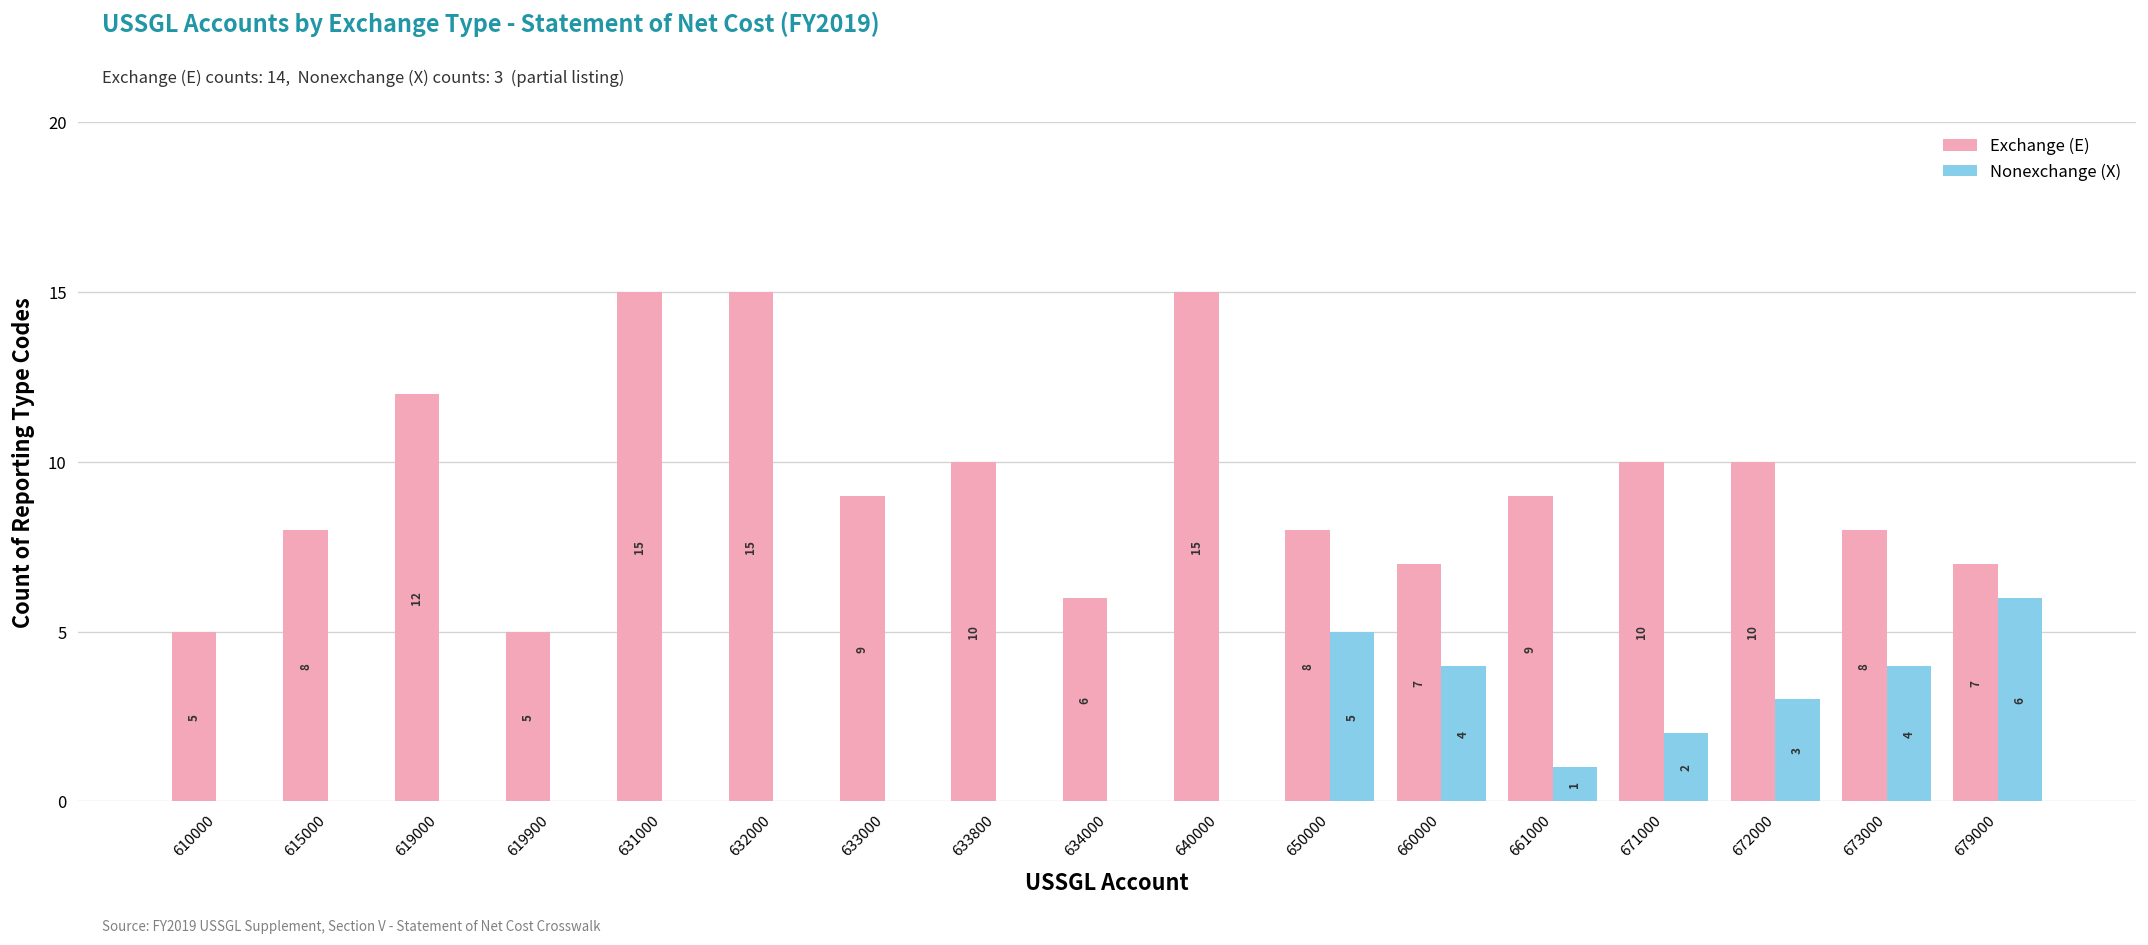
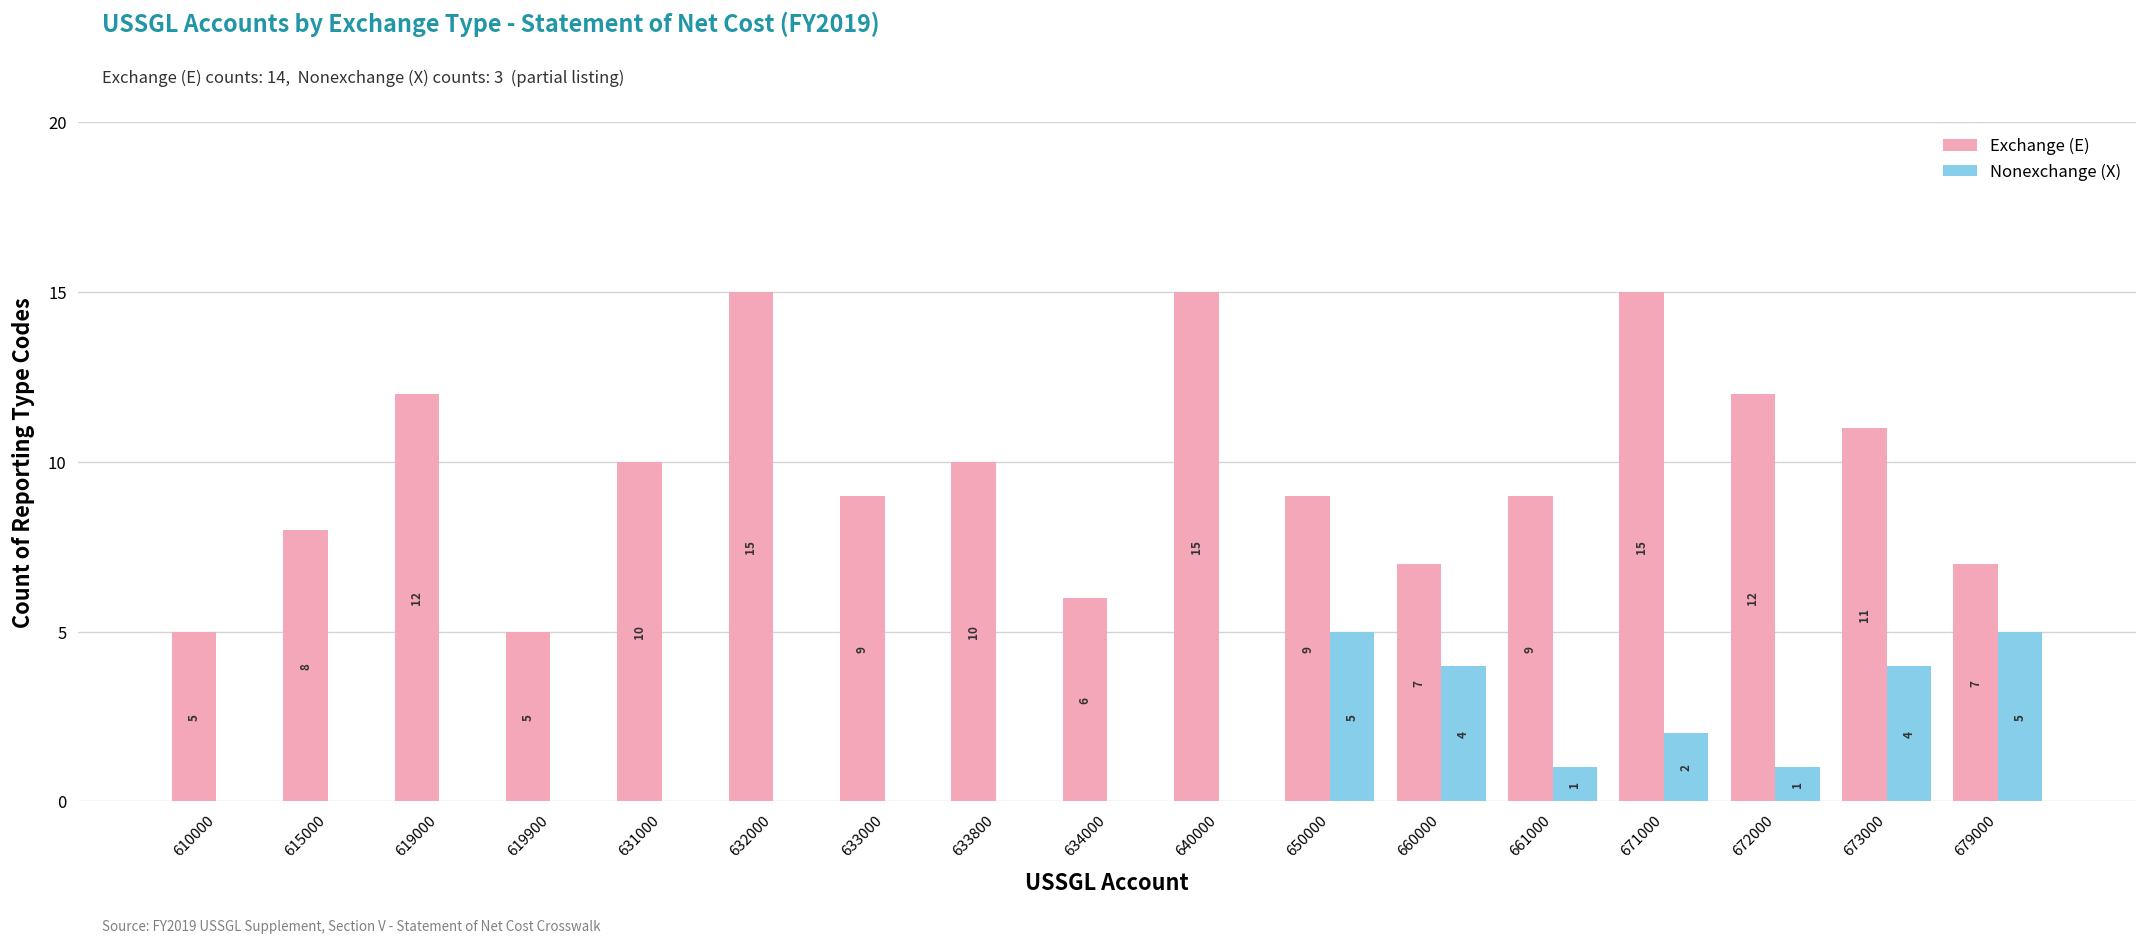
  {
    "Exchange (E)": {
      "610000": 5,
      "615000": 8,
      "619000": 12,
      "619900": 5,
-     "631000": 15,
+     "631000": 10,
      "632000": 15,
      "633000": 9,
      "633800": 10,
      "634000": 6,
      "640000": 15,
-     "650000": 8,
+     "650000": 9,
      "660000": 7,
      "661000": 9,
-     "671000": 10,
-     "672000": 10,
-     "673000": 8,
+     "671000": 15,
+     "672000": 12,
+     "673000": 11,
      "679000": 7
    },
    "Nonexchange (X)": {
      "650000": 5,
      "660000": 4,
      "661000": 1,
      "671000": 2,
-     "672000": 3,
+     "672000": 1,
      "673000": 4,
-     "679000": 6
+     "679000": 5
    }
  }
